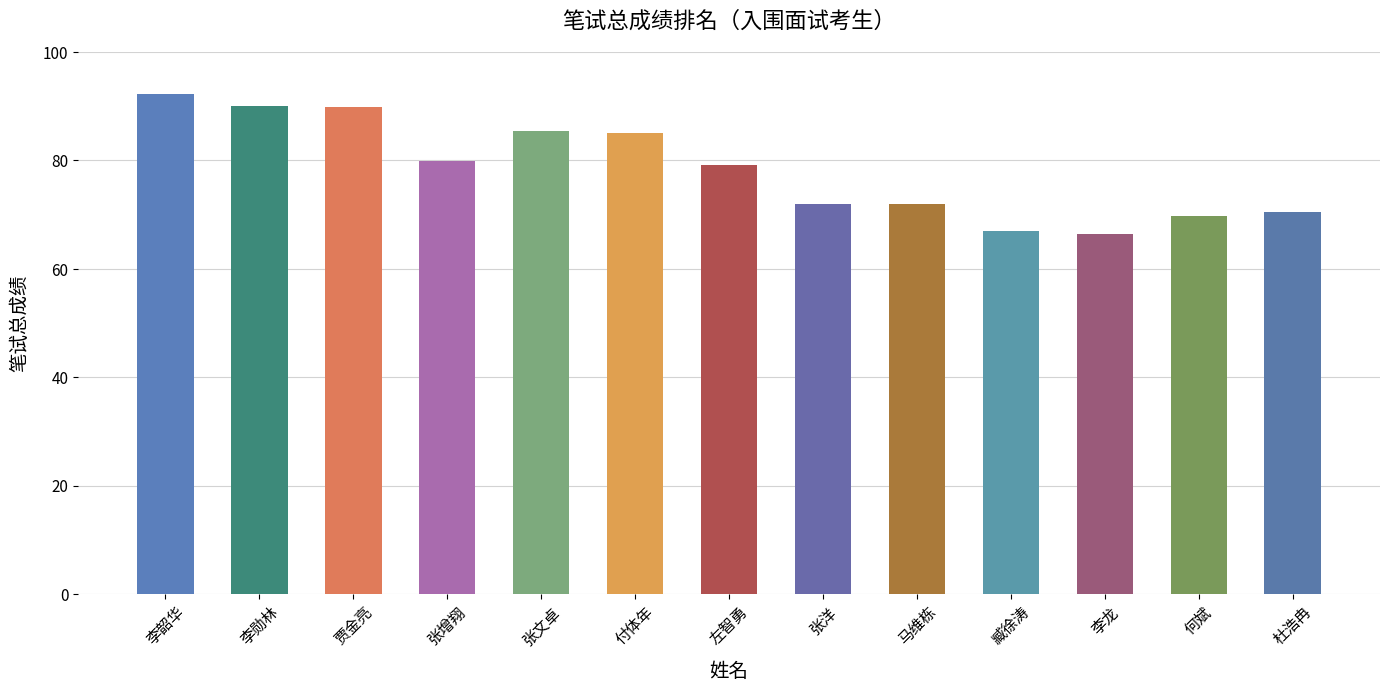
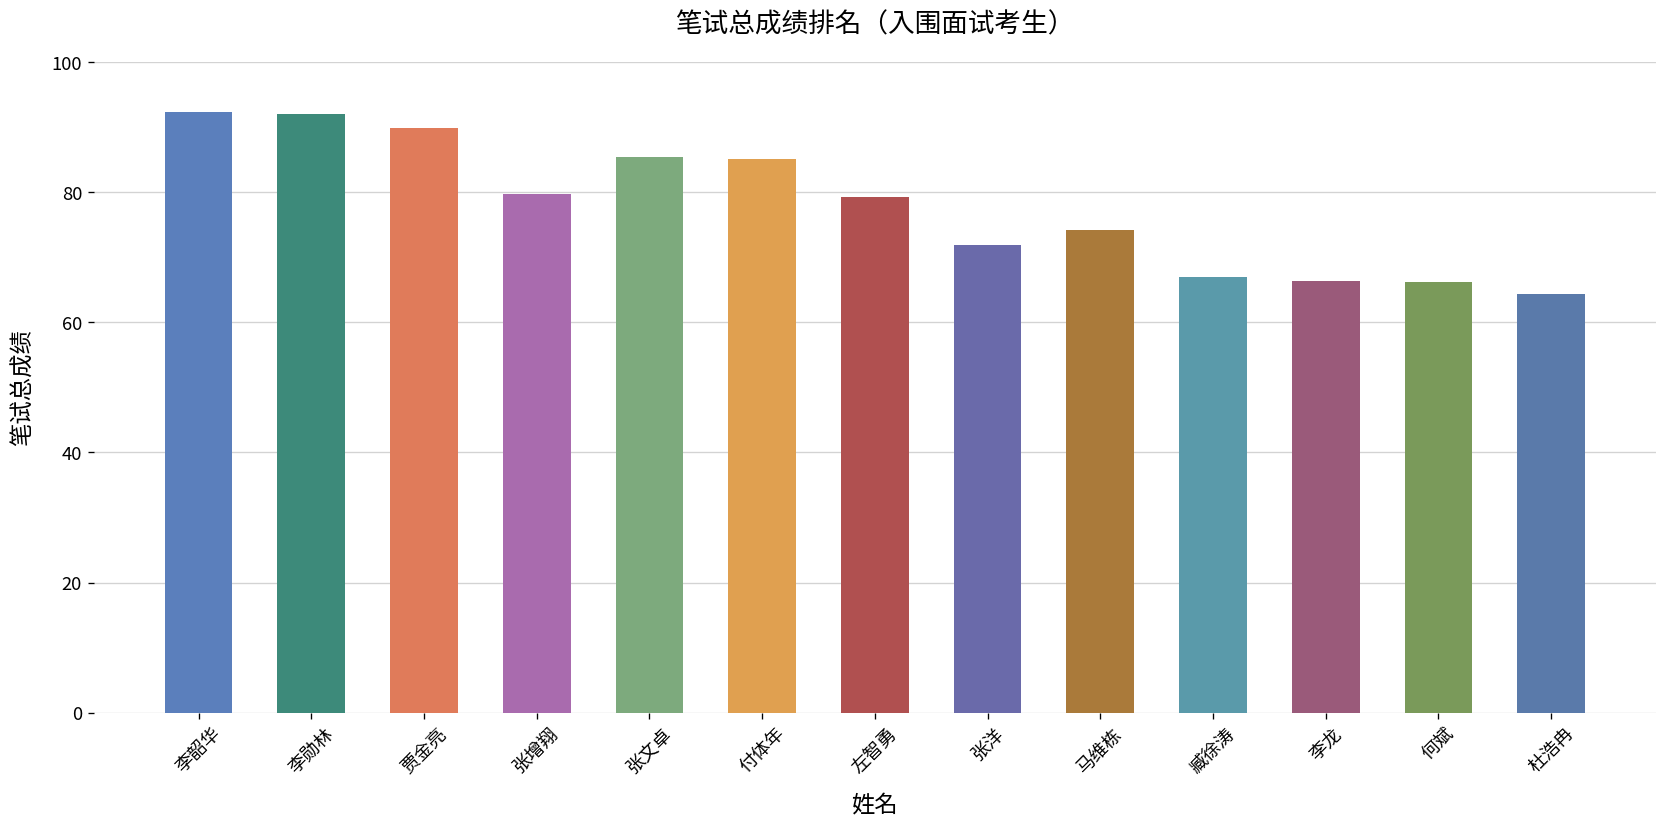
  {
    "李韶华": 92,
-   "李勋林": 90,
+   "李勋林": 92,
    "贾金亮": 90,
    "张增翔": 80,
    "张文卓": 86,
    "付体年": 85,
    "左智勇": 79,
    "张洋": 72,
-   "马维栋": 72,
+   "马维栋": 74,
    "臧徐涛": 67,
    "李龙": 66,
-   "何斌": 70,
-   "杜浩冉": 70
+   "何斌": 66,
+   "杜浩冉": 64
  }
